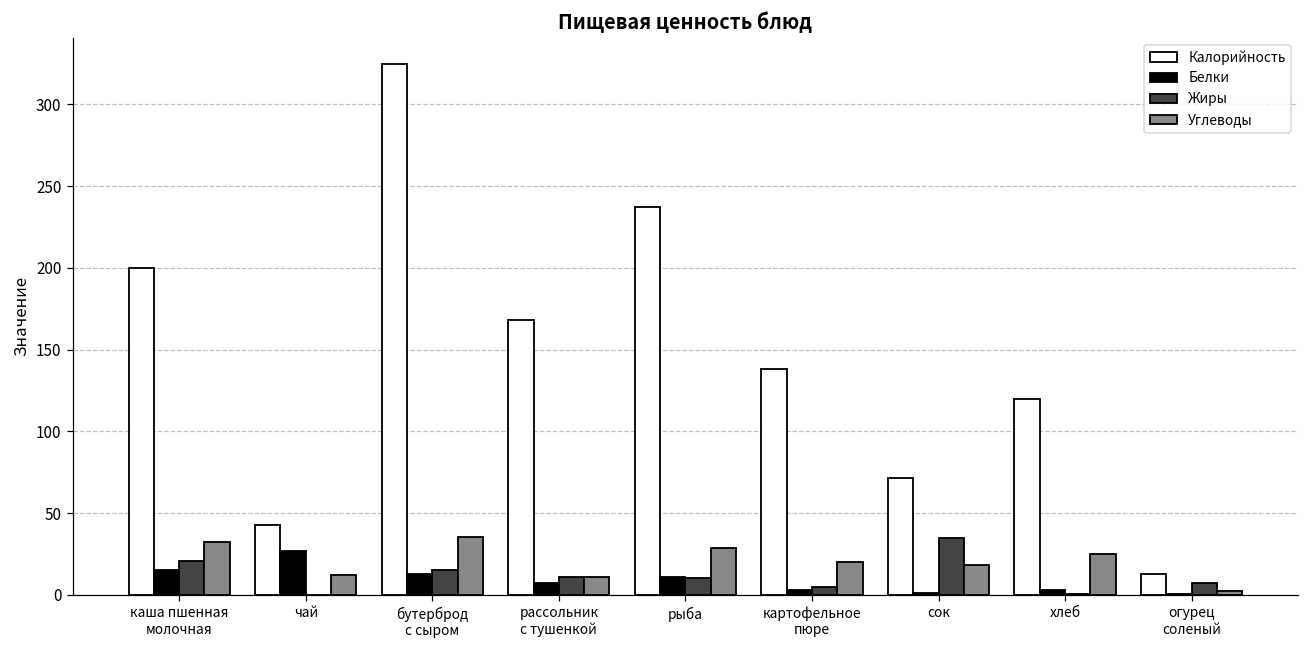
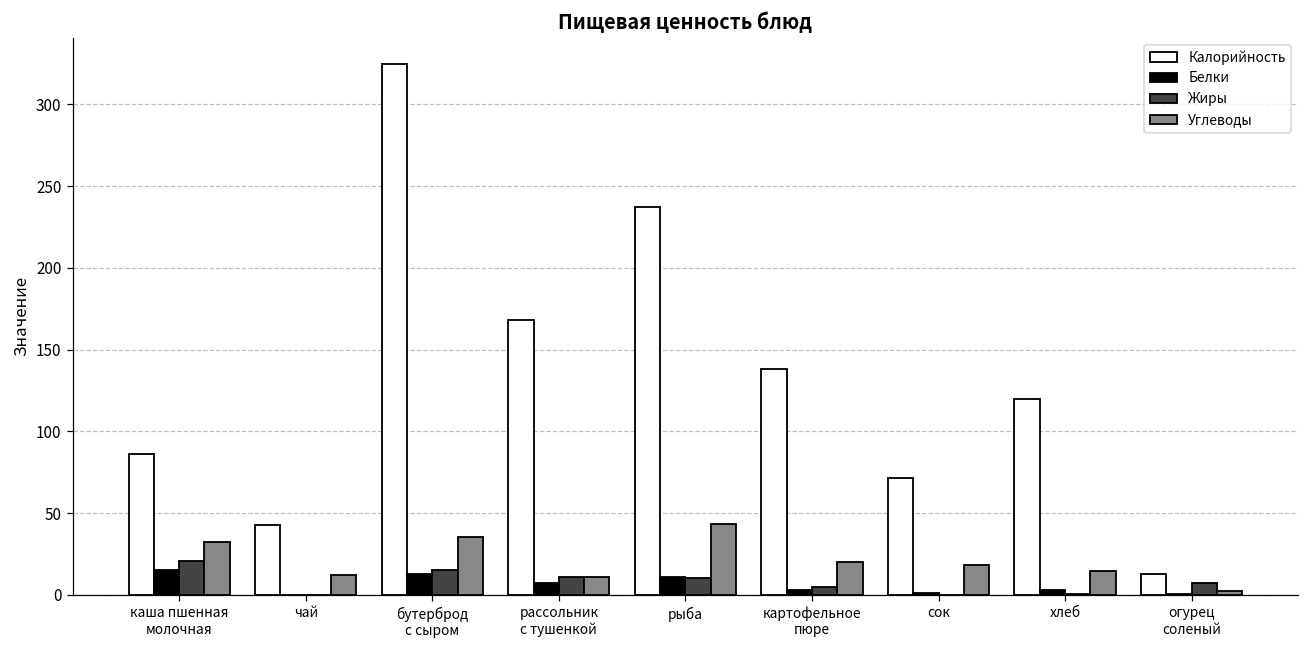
  {
    "Калорийность": {
-     "каша пшенная молочная": 200,
+     "каша пшенная молочная": 86,
      "чай": 43,
      "бутерброд с сыром": 325,
      "рассольник с тушенкой": 168,
      "рыба": 237,
      "картофельное пюре": 138,
      "сок": 71,
      "хлеб": 120,
      "огурец соленый": 13
    },
    "Белки": {
      "каша пшенная молочная": 15,
-     "чай": 27,
+     "чай": 0,
      "бутерброд с сыром": 13,
      "рассольник с тушенкой": 8,
      "рыба": 11,
      "картофельное пюре": 3,
      "хлеб": 3
    },
    "Жиры": {
      "каша пшенная молочная": 21,
      "бутерброд с сыром": 16,
      "рассольник с тушенкой": 11,
      "рыба": 10,
      "картофельное пюре": 5,
-     "сок": 35,
+     "сок": 0,
      "огурец соленый": 8
    },
    "Углеводы": {
      "каша пшенная молочная": 33,
      "чай": 12,
      "бутерброд с сыром": 36,
      "рассольник с тушенкой": 11,
-     "рыба": 29,
+     "рыба": 43,
      "картофельное пюре": 20,
      "сок": 18,
-     "хлеб": 25,
+     "хлеб": 15,
      "огурец соленый": 2
    }
  }
